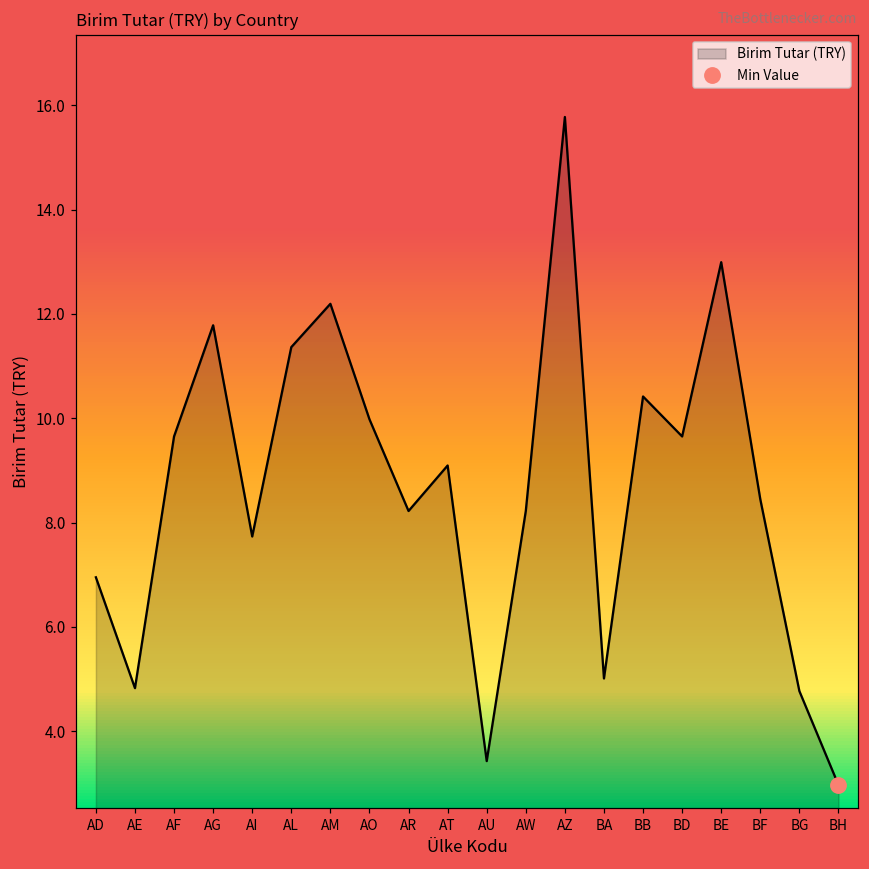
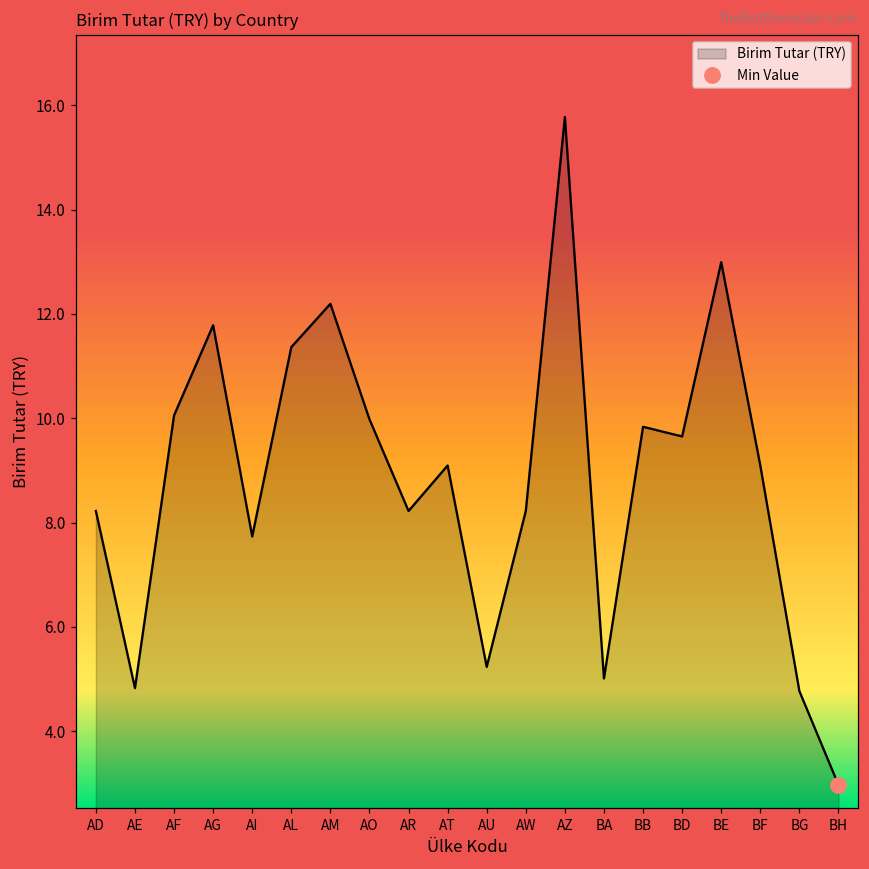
  {
    "Birim Tutar (TRY)": {
-     "AD": 7.0,
+     "AD": 8.2,
      "AE": 4.8,
-     "AF": 9.7,
+     "AF": 10.1,
      "AG": 11.8,
      "AI": 7.7,
      "AL": 11.4,
      "AM": 12.2,
      "AO": 10.0,
      "AR": 8.2,
      "AT": 9.1,
-     "AU": 3.4,
+     "AU": 5.2,
      "AW": 8.2,
      "AZ": 15.8,
      "BA": 5.0,
-     "BB": 10.4,
+     "BB": 9.8,
      "BD": 9.7,
      "BE": 13.0,
-     "BF": 8.4,
+     "BF": 9.1,
      "BG": 4.8
    }
  }
